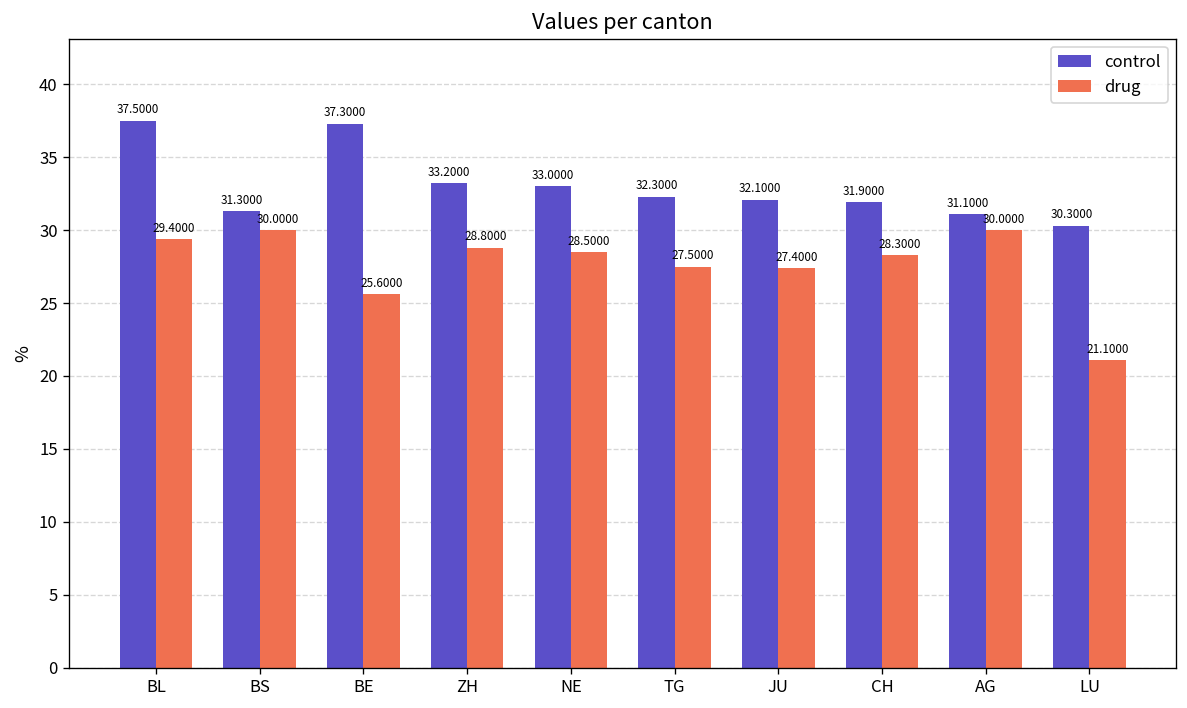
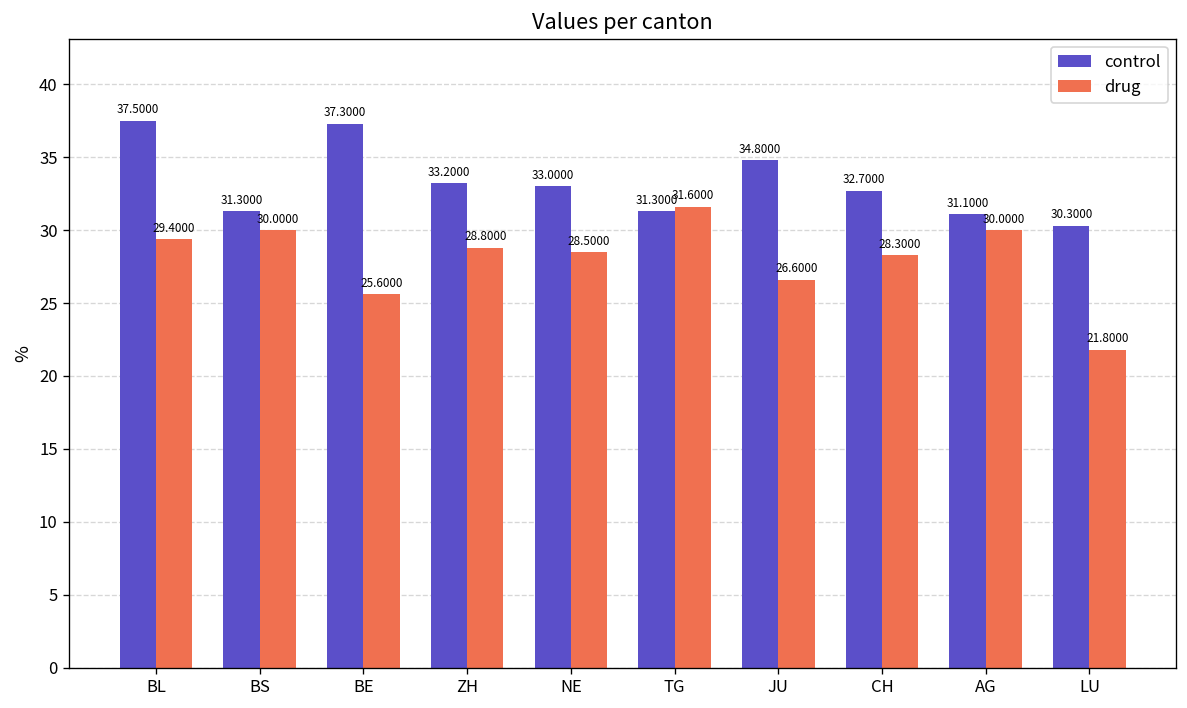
  {
    "control": {
      "BL": 37.5000,
      "BS": 31.3000,
      "BE": 37.3000,
      "ZH": 33.2000,
      "NE": 33.0000,
-     "TG": 32.3000,
-     "JU": 32.1000,
-     "CH": 31.9000,
+     "TG": 31.3000,
+     "JU": 34.8000,
+     "CH": 32.7000,
      "AG": 31.1000,
      "LU": 30.3000
    },
    "drug": {
      "BL": 29.4000,
      "BS": 30.0000,
      "BE": 25.6000,
      "ZH": 28.8000,
      "NE": 28.5000,
-     "TG": 27.5000,
-     "JU": 27.4000,
+     "TG": 31.6000,
+     "JU": 26.6000,
      "CH": 28.3000,
      "AG": 30.0000,
-     "LU": 21.1000
+     "LU": 21.8000
    }
  }
